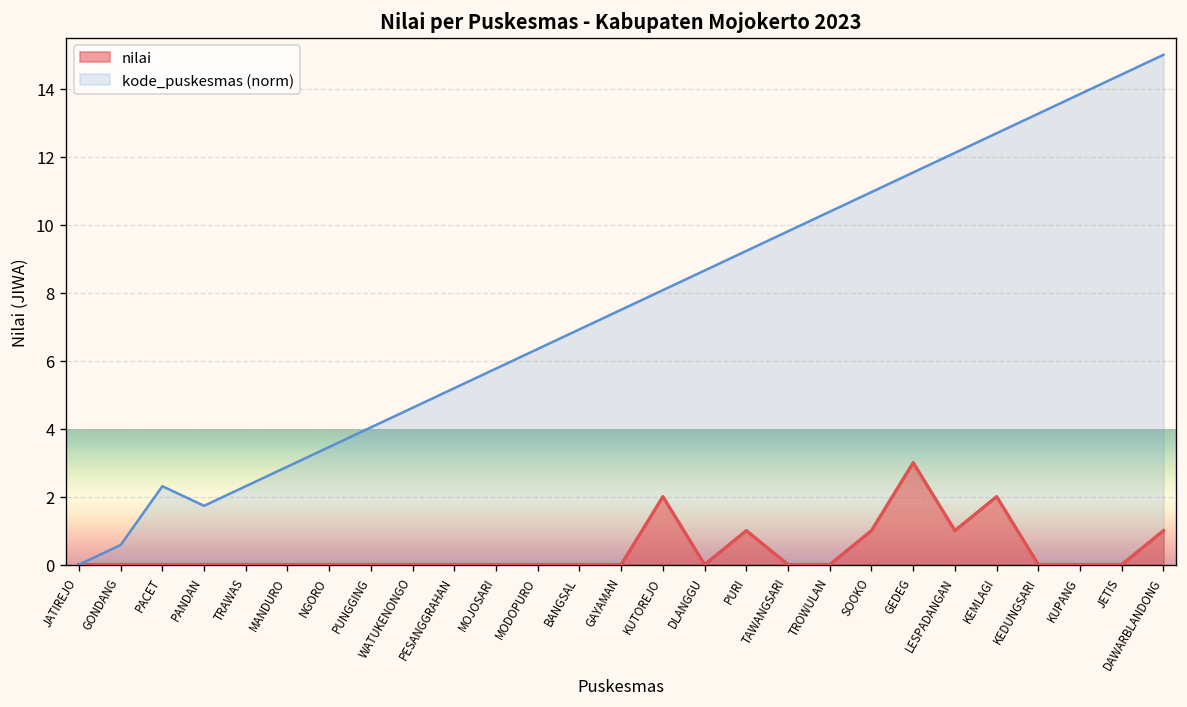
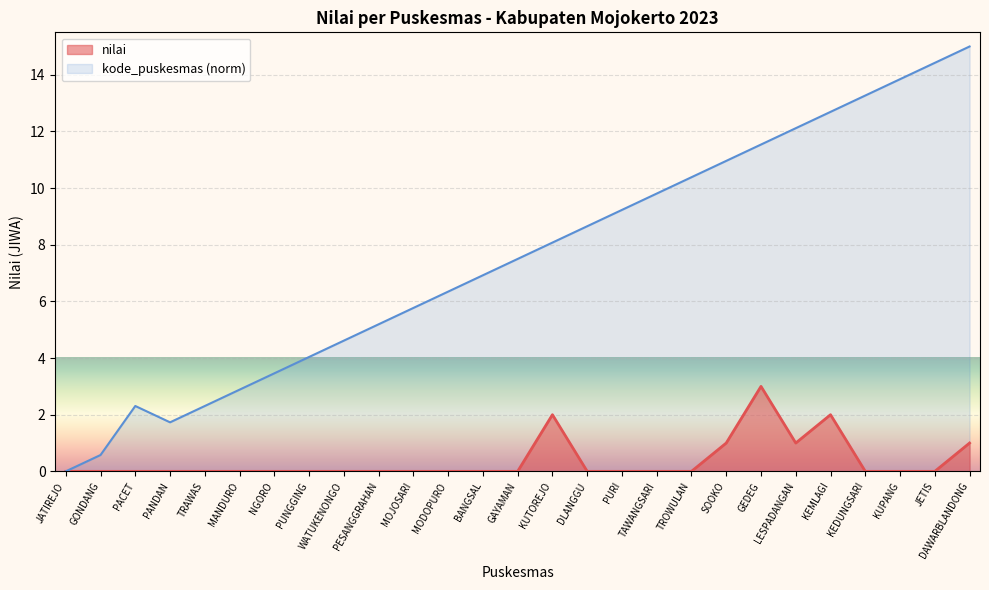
  {
    "nilai": {
      "GONDANG": 0,
      "PACET": 0,
      "PANDAN": 0,
      "TRAWAS": 0,
      "MANDURO": 0,
      "NGORO": 0,
      "PUNGGING": 0,
      "WATUKENONGO": 0,
      "PESANGGRAHAN": 0,
      "MOJOSARI": 0,
      "MODOPURO": 0,
      "BANGSAL": 0,
      "GAYAMAN": 0,
      "KUTOREJO": 2,
      "DLANGGU": 0,
-     "PURI": 1,
+     "PURI": 0,
      "TAWANGSARI": 0,
      "TROWULAN": 0,
      "SOOKO": 1,
      "GEDEG": 3,
      "LESPADANGAN": 1,
      "KEMLAGI": 2,
      "KEDUNGSARI": 0,
      "KUPANG": 0,
      "JETIS": 0,
      "DAWARBLANDONG": 1
    },
    "kode_puskesmas (norm)": {
      "GONDANG": 0.6,
      "PACET": 2.3,
      "PANDAN": 1.7,
      "TRAWAS": 2.3,
      "MANDURO": 2.9,
      "NGORO": 3.5,
      "PUNGGING": 4,
      "WATUKENONGO": 4.6,
      "PESANGGRAHAN": 5.2,
      "MOJOSARI": 5.8,
      "MODOPURO": 6.3,
      "BANGSAL": 7,
      "GAYAMAN": 7.5,
      "KUTOREJO": 8,
      "DLANGGU": 8.7,
      "PURI": 9.2,
      "TAWANGSARI": 9.8,
      "TROWULAN": 10.4,
      "SOOKO": 11,
      "GEDEG": 11.5,
      "LESPADANGAN": 12.1,
      "KEMLAGI": 12.7,
      "KEDUNGSARI": 13.3,
      "KUPANG": 13.8,
      "JETIS": 14.4,
      "DAWARBLANDONG": 15
    }
  }
